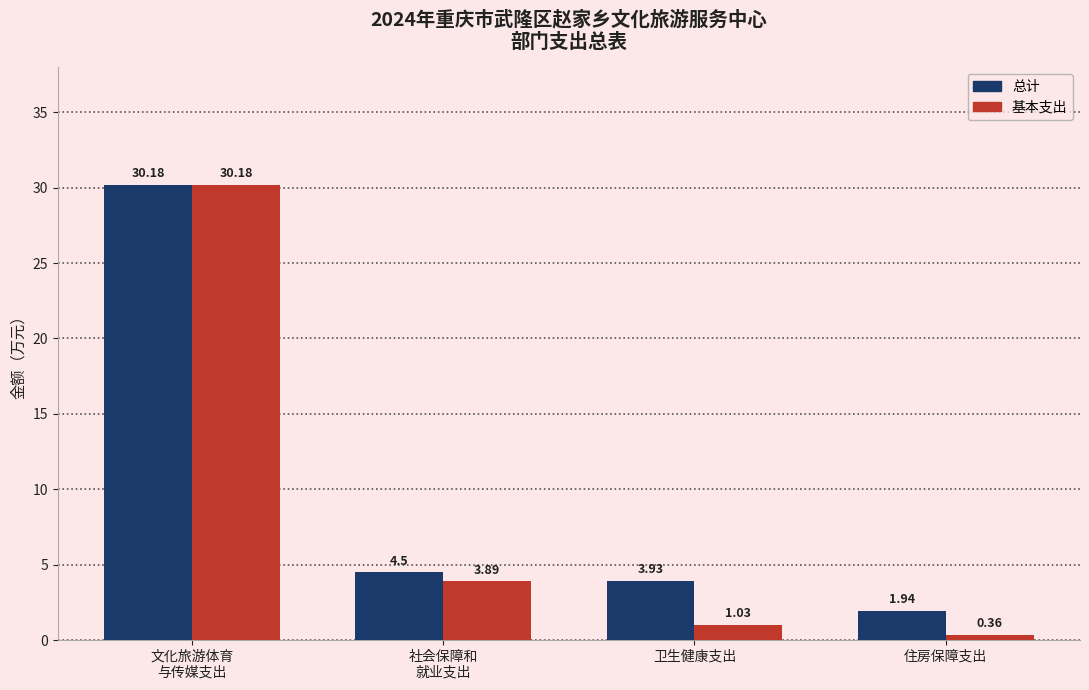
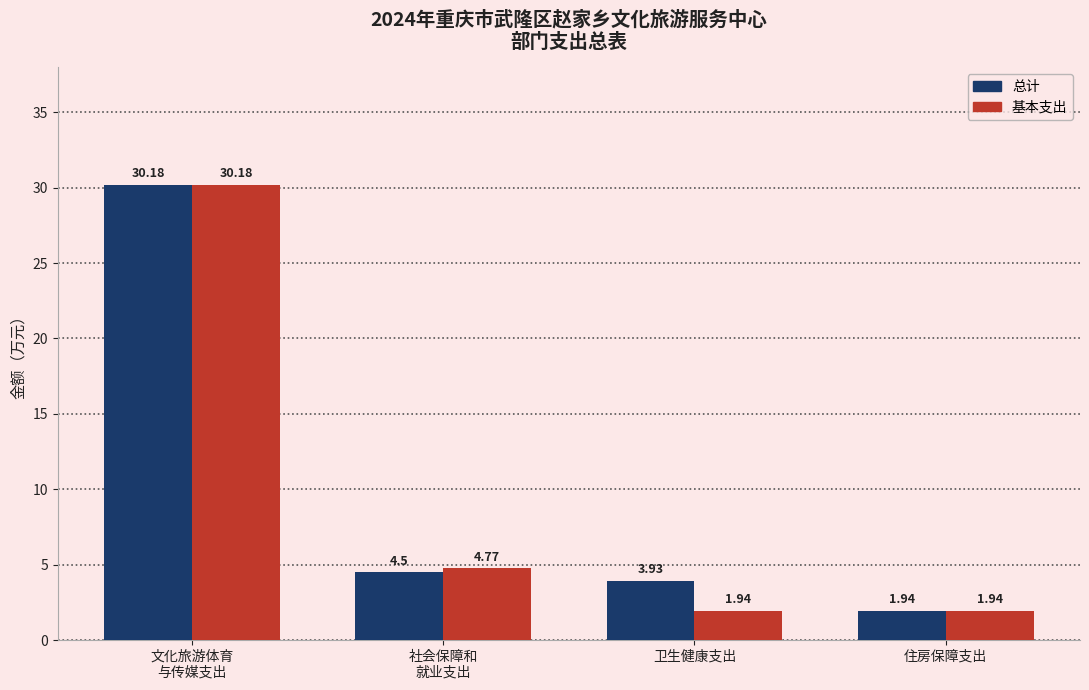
  {
    "总计": {
      "文化旅游体育 与传媒支出": 30.18,
      "社会保障和 就业支出": 4.5,
      "卫生健康支出": 3.93,
      "住房保障支出": 1.94
    },
    "基本支出": {
      "文化旅游体育 与传媒支出": 30.18,
-     "社会保障和 就业支出": 3.89,
-     "卫生健康支出": 1.03,
-     "住房保障支出": 0.36
+     "社会保障和 就业支出": 4.77,
+     "卫生健康支出": 1.94,
+     "住房保障支出": 1.94
    }
  }
